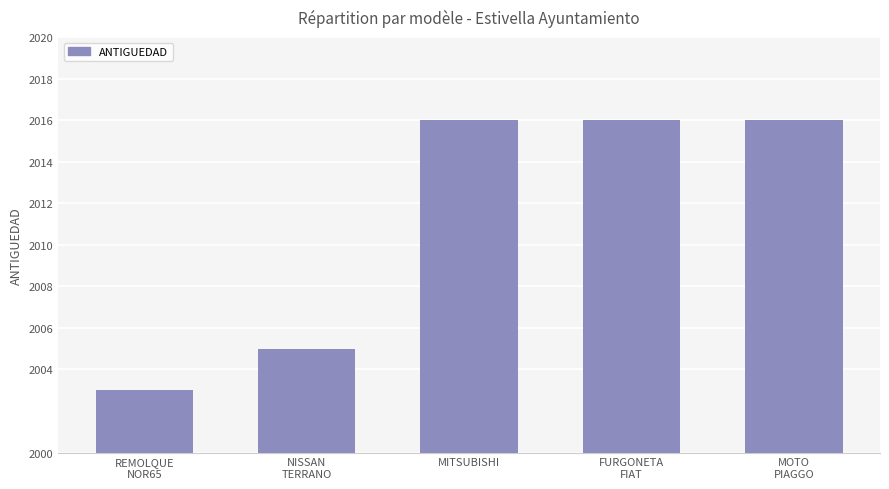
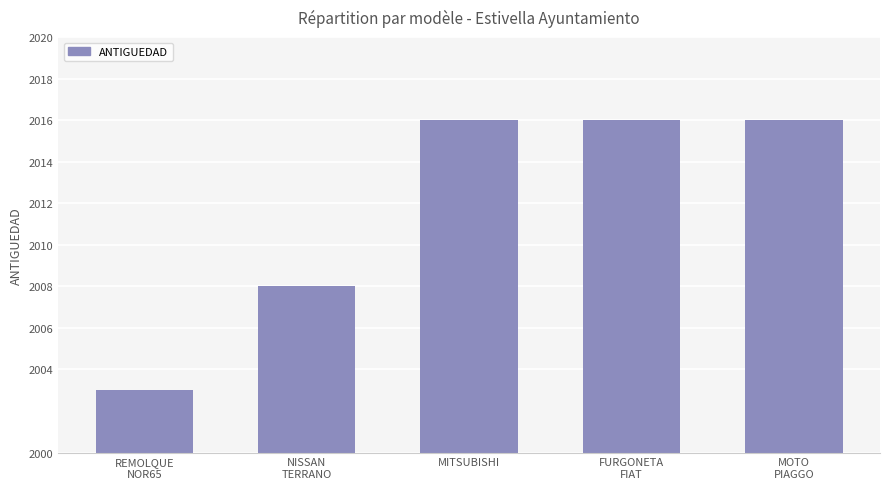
  {
    "REMOLQUE NOR65": 2003,
-   "NISSAN TERRANO": 2005,
+   "NISSAN TERRANO": 2008,
    "MITSUBISHI": 2016,
    "FURGONETA FIAT": 2016,
    "MOTO PIAGGO": 2016
  }
